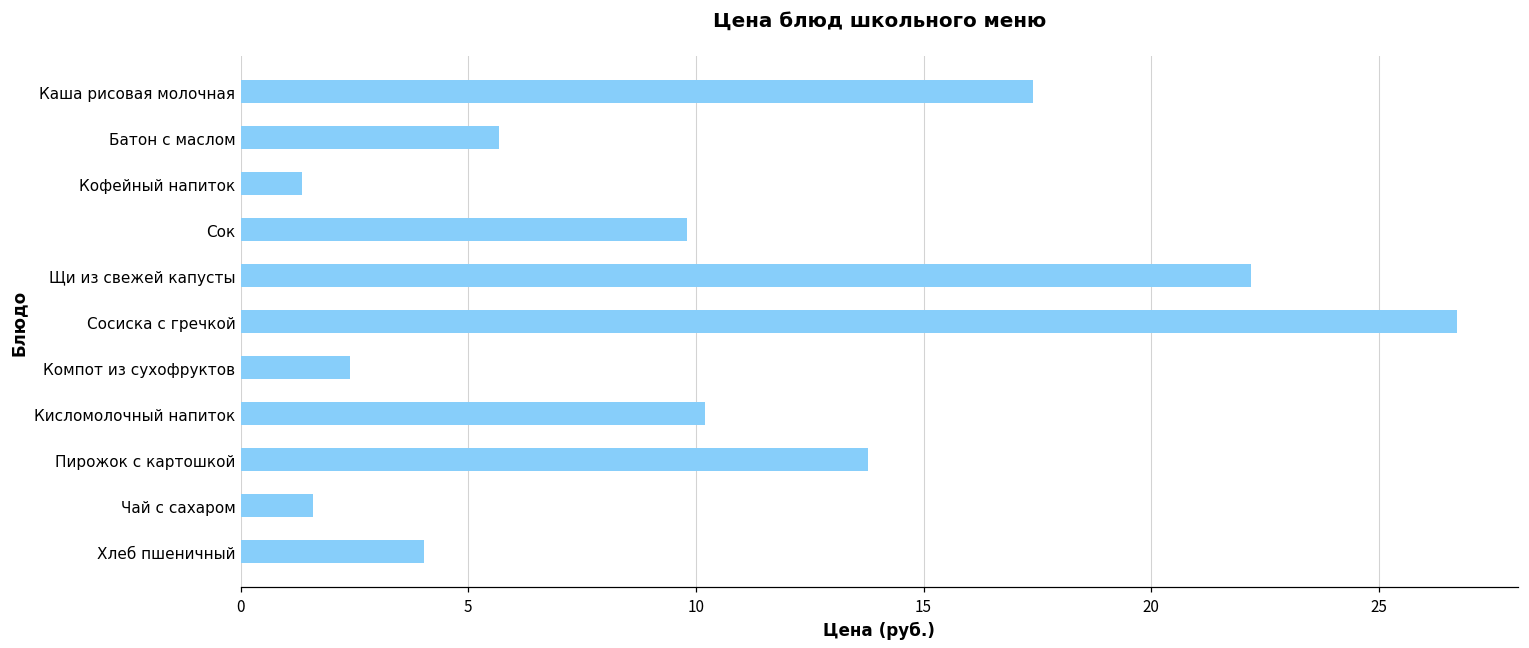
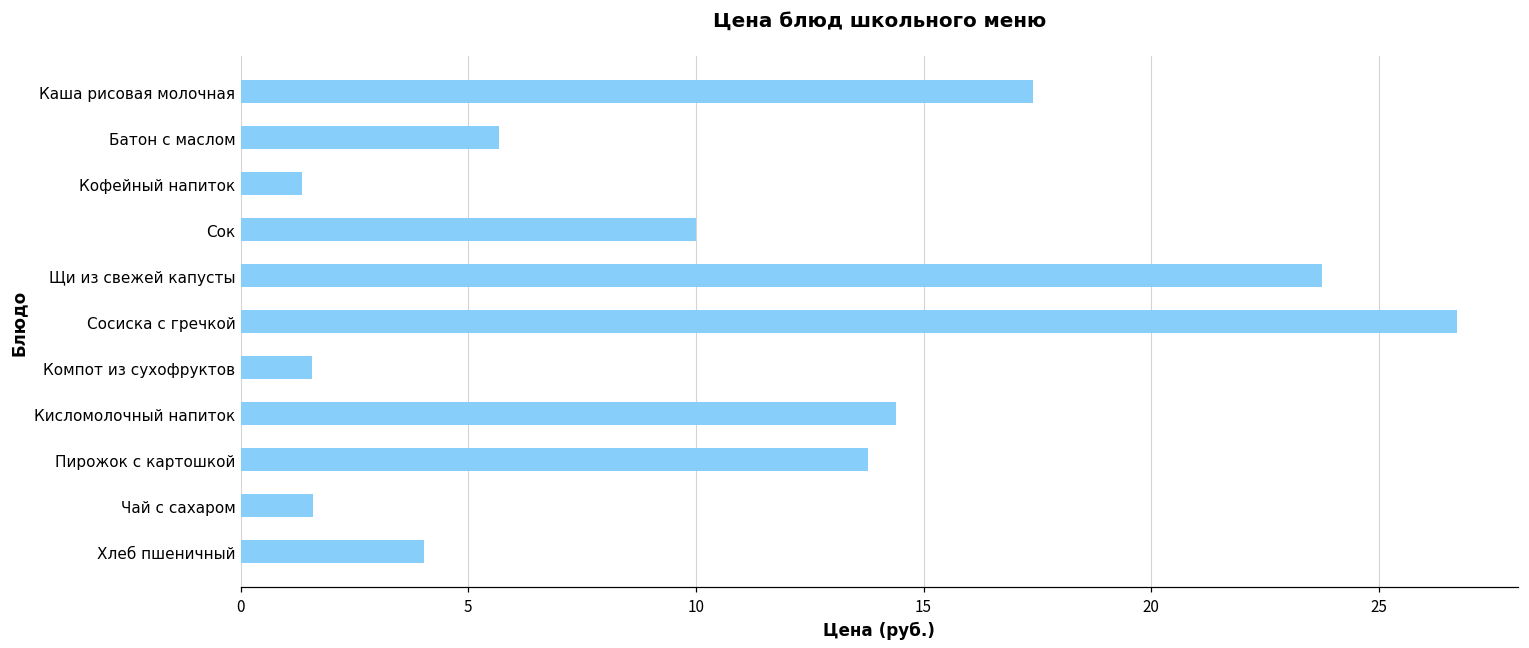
  {
    "Каша рисовая молочная": 17.4,
    "Батон с маслом": 5.7,
    "Кофейный напиток": 1.3,
-   "Сок": 9.8,
-   "Щи из свежей капусты": 22.2,
+   "Сок": 10.0,
+   "Щи из свежей капусты": 23.7,
    "Сосиска с гречкой": 26.7,
-   "Компот из сухофруктов": 2.4,
-   "Кисломолочный напиток": 10.2,
+   "Компот из сухофруктов": 1.6,
+   "Кисломолочный напиток": 14.4,
    "Пирожок с картошкой": 13.8,
    "Чай с сахаром": 1.6,
    "Хлеб пшеничный": 4.0
  }
